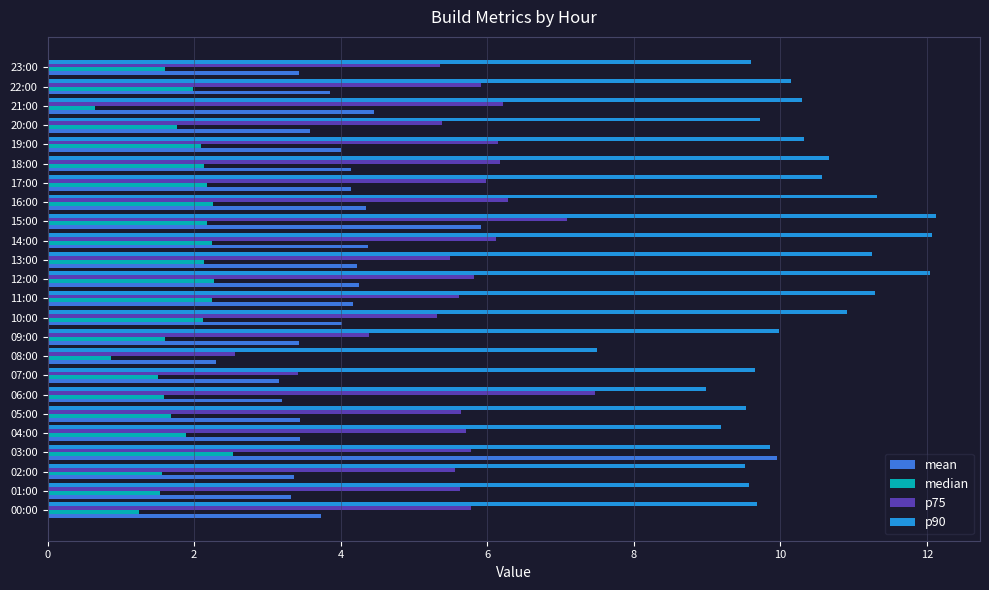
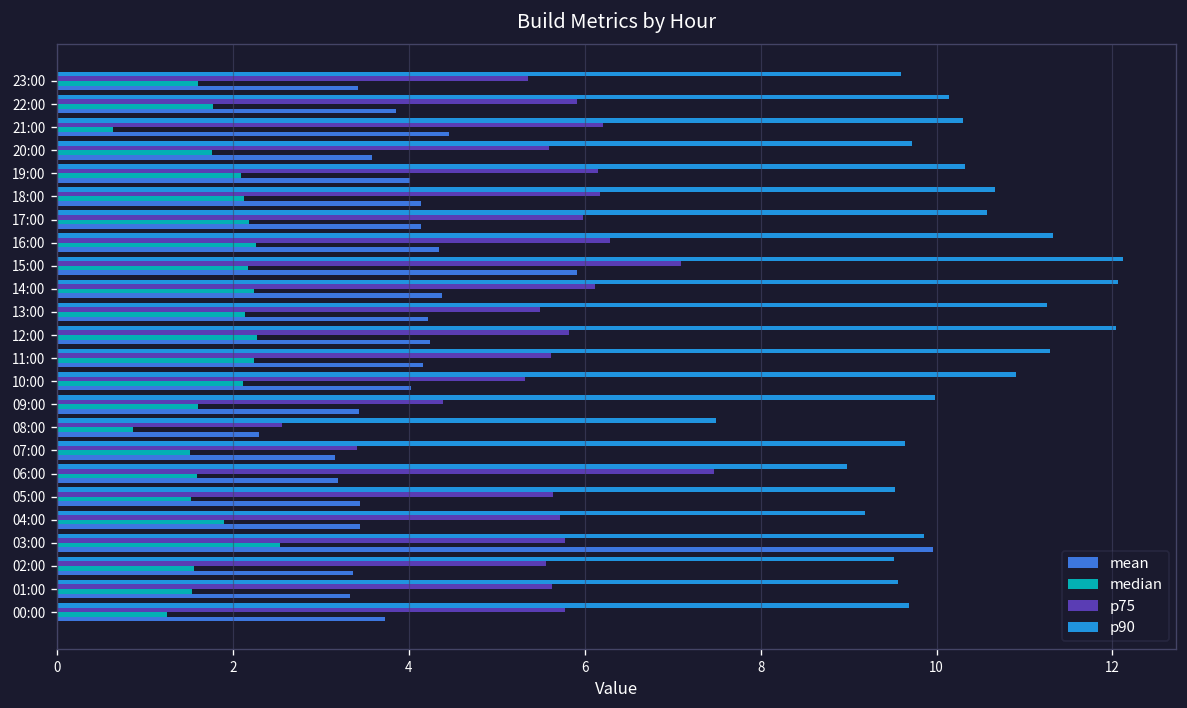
  {
    "median": {
      "23:00": 1.6,
-     "22:00": 2.0,
+     "22:00": 1.8,
      "21:00": 0.6,
      "20:00": 1.8,
      "19:00": 2.1,
      "18:00": 2.1,
      "17:00": 2.2,
      "16:00": 2.3,
      "15:00": 2.2,
      "14:00": 2.2,
      "13:00": 2.1,
      "12:00": 2.3,
      "11:00": 2.2,
      "10:00": 2.1,
      "09:00": 1.6,
      "08:00": 0.9,
      "07:00": 1.5,
      "06:00": 1.6,
-     "05:00": 1.7,
+     "05:00": 1.5,
      "04:00": 1.9,
      "03:00": 2.5,
      "02:00": 1.6,
      "01:00": 1.5,
      "00:00": 1.2
    },
    "p75": {
      "23:00": 5.4,
      "22:00": 5.9,
      "21:00": 6.2,
-     "20:00": 5.4,
+     "20:00": 5.6,
      "19:00": 6.1,
      "18:00": 6.2,
      "17:00": 6.0,
      "16:00": 6.3,
      "15:00": 7.1,
      "14:00": 6.1,
      "13:00": 5.5,
      "12:00": 5.8,
      "11:00": 5.6,
      "10:00": 5.3,
      "09:00": 4.4,
      "08:00": 2.6,
      "07:00": 3.4,
      "06:00": 7.5,
      "05:00": 5.6,
      "04:00": 5.7,
      "03:00": 5.8,
      "02:00": 5.6,
      "01:00": 5.6,
      "00:00": 5.8
    }
  }
